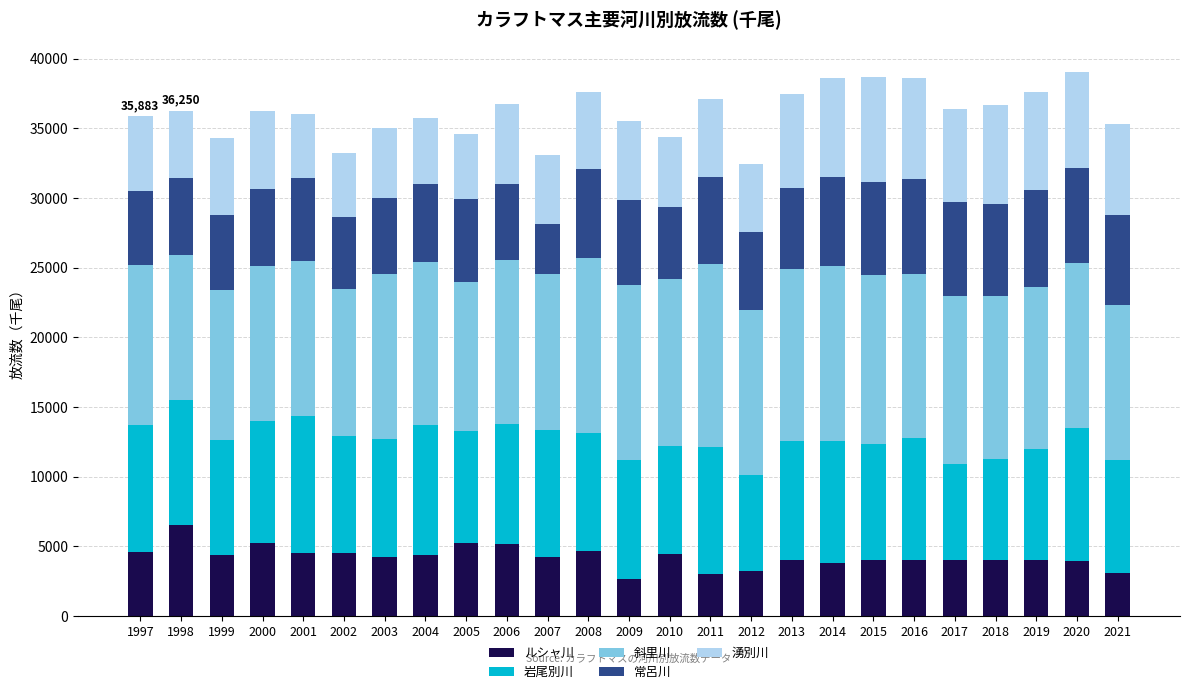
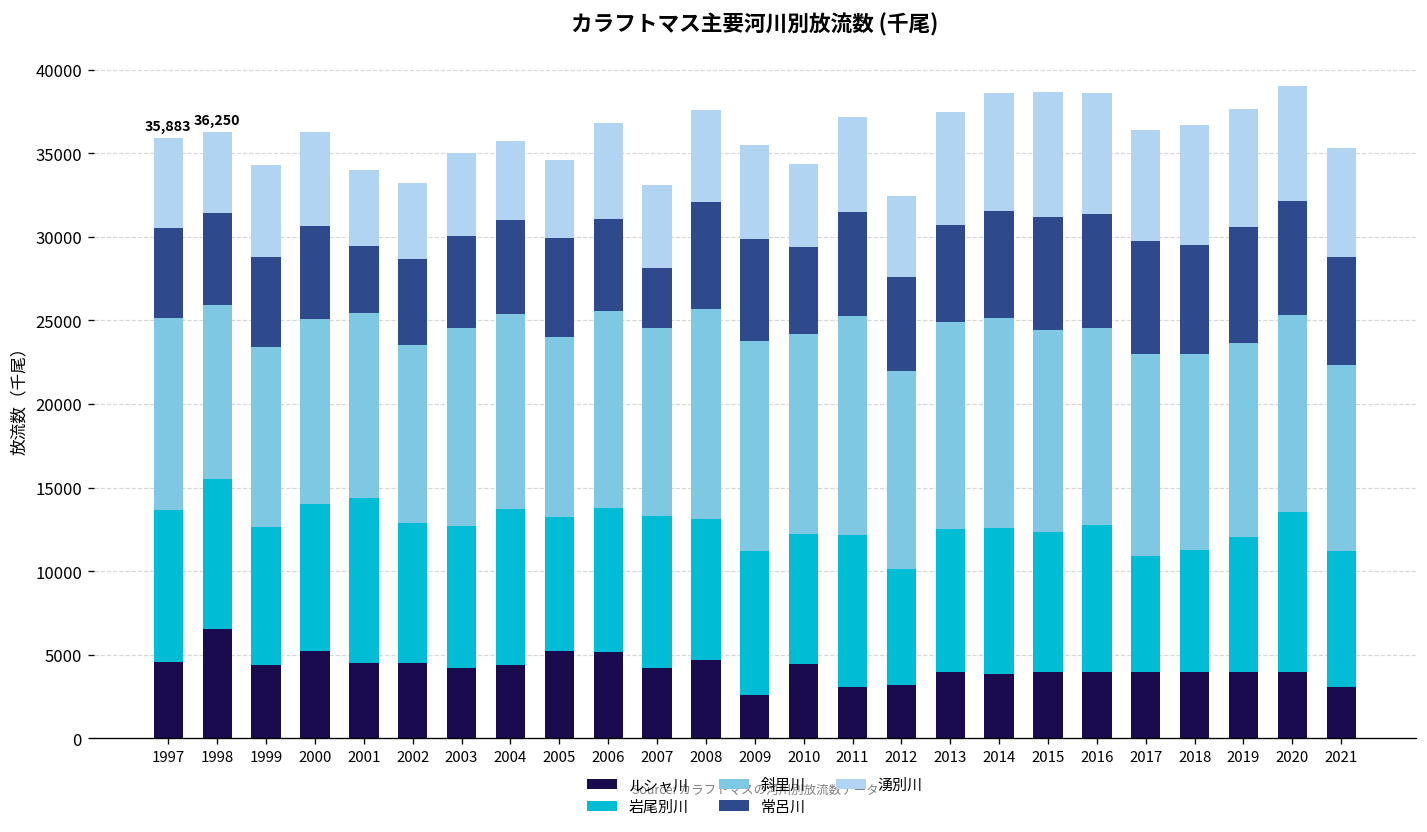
  {
    "ルシャ川": {
      "1997": 4600,
      "1998": 6500,
      "1999": 4400,
      "2000": 5300,
      "2001": 4500,
      "2002": 4500,
      "2003": 4200,
      "2004": 4400,
      "2005": 5200,
      "2006": 5200,
      "2007": 4200,
      "2008": 4700,
      "2009": 2600,
      "2010": 4400,
      "2011": 3100,
      "2012": 3200,
      "2013": 4000,
      "2014": 3800,
      "2015": 4000,
      "2016": 4000,
      "2017": 4000,
      "2018": 4000,
      "2019": 4000,
      "2020": 4000,
      "2021": 3100
    },
    "岩尾別川": {
      "1997": 9100,
      "1998": 9000,
      "1999": 8300,
      "2000": 8800,
      "2001": 9900,
      "2002": 8400,
      "2003": 8500,
      "2004": 9400,
      "2005": 8000,
      "2006": 8600,
      "2007": 9100,
      "2008": 8400,
      "2009": 8600,
      "2010": 7800,
      "2011": 9100,
      "2012": 6900,
      "2013": 8500,
      "2014": 8800,
      "2015": 8400,
      "2016": 8800,
      "2017": 6900,
      "2018": 7300,
      "2019": 8000,
      "2020": 9500,
      "2021": 8100
    },
    "常呂川": {
      "1997": 5300,
      "1998": 5500,
      "1999": 5400,
      "2000": 5600,
-     "2001": 6000,
+     "2001": 4000,
      "2002": 5200,
      "2003": 5500,
      "2004": 5600,
      "2005": 5900,
      "2006": 5500,
      "2007": 3600,
      "2008": 6400,
      "2009": 6100,
      "2010": 5200,
      "2011": 6200,
      "2012": 5600,
      "2013": 5800,
      "2014": 6400,
      "2015": 6700,
      "2016": 6800,
      "2017": 6700,
      "2018": 6600,
      "2019": 6900,
      "2020": 6900,
      "2021": 6500
    }
  }
